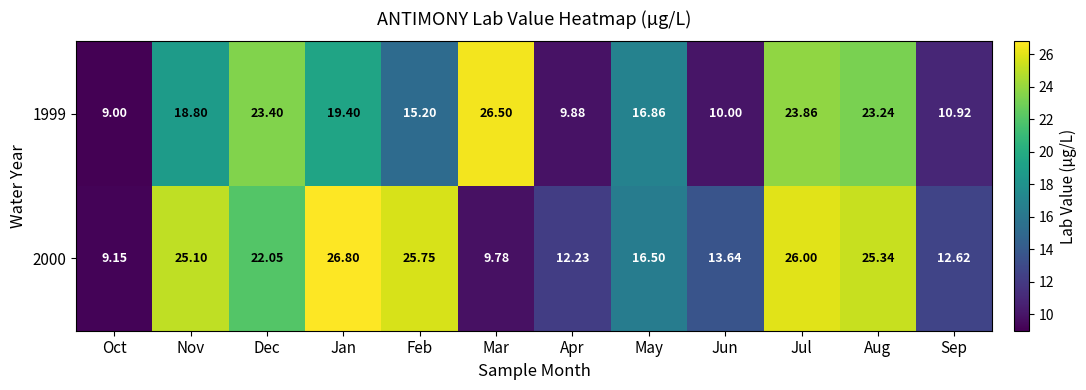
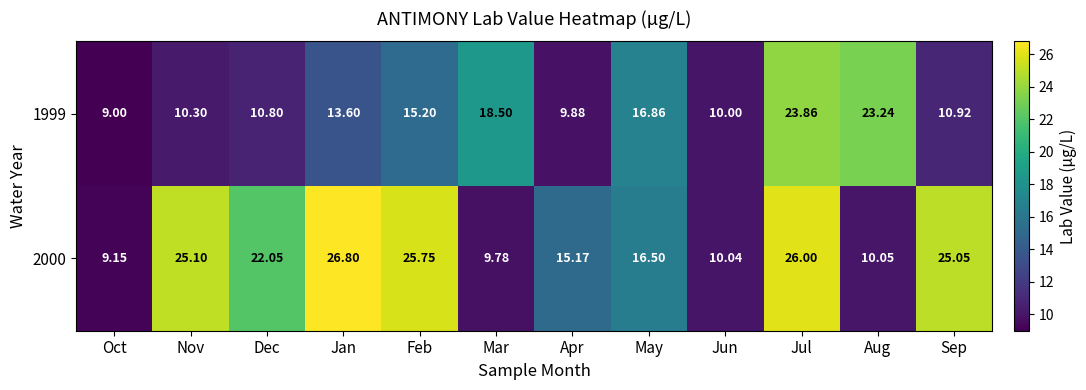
  {
    "1999": {
      "Oct": 9.00,
-     "Nov": 18.80,
-     "Dec": 23.40,
-     "Jan": 19.40,
+     "Nov": 10.30,
+     "Dec": 10.80,
+     "Jan": 13.60,
      "Feb": 15.20,
-     "Mar": 26.50,
+     "Mar": 18.50,
      "Apr": 9.88,
      "May": 16.86,
      "Jun": 10.00,
      "Jul": 23.86,
      "Aug": 23.24,
      "Sep": 10.92
    },
    "2000": {
      "Oct": 9.15,
      "Nov": 25.10,
      "Dec": 22.05,
      "Jan": 26.80,
      "Feb": 25.75,
      "Mar": 9.78,
-     "Apr": 12.23,
+     "Apr": 15.17,
      "May": 16.50,
-     "Jun": 13.64,
+     "Jun": 10.04,
      "Jul": 26.00,
-     "Aug": 25.34,
-     "Sep": 12.62
+     "Aug": 10.05,
+     "Sep": 25.05
    }
  }
